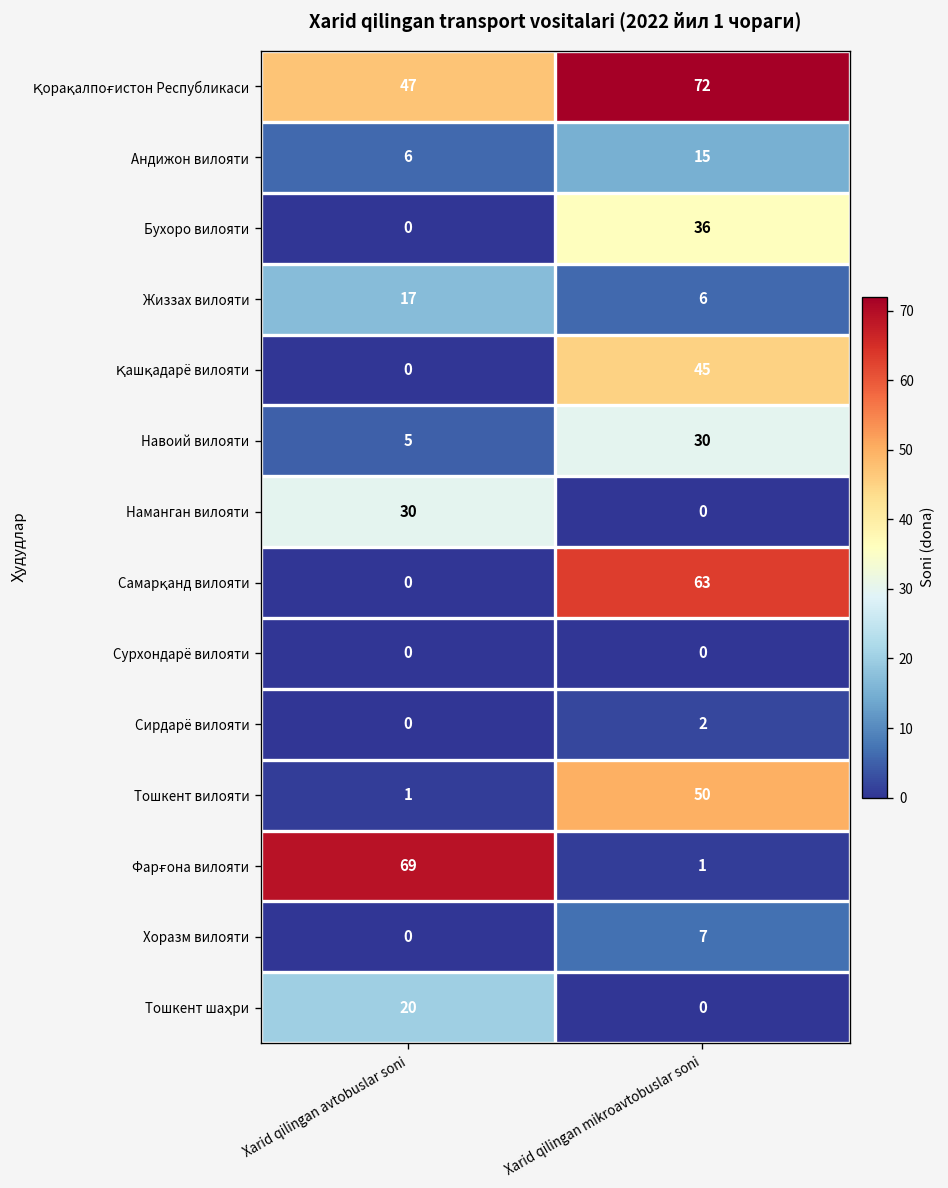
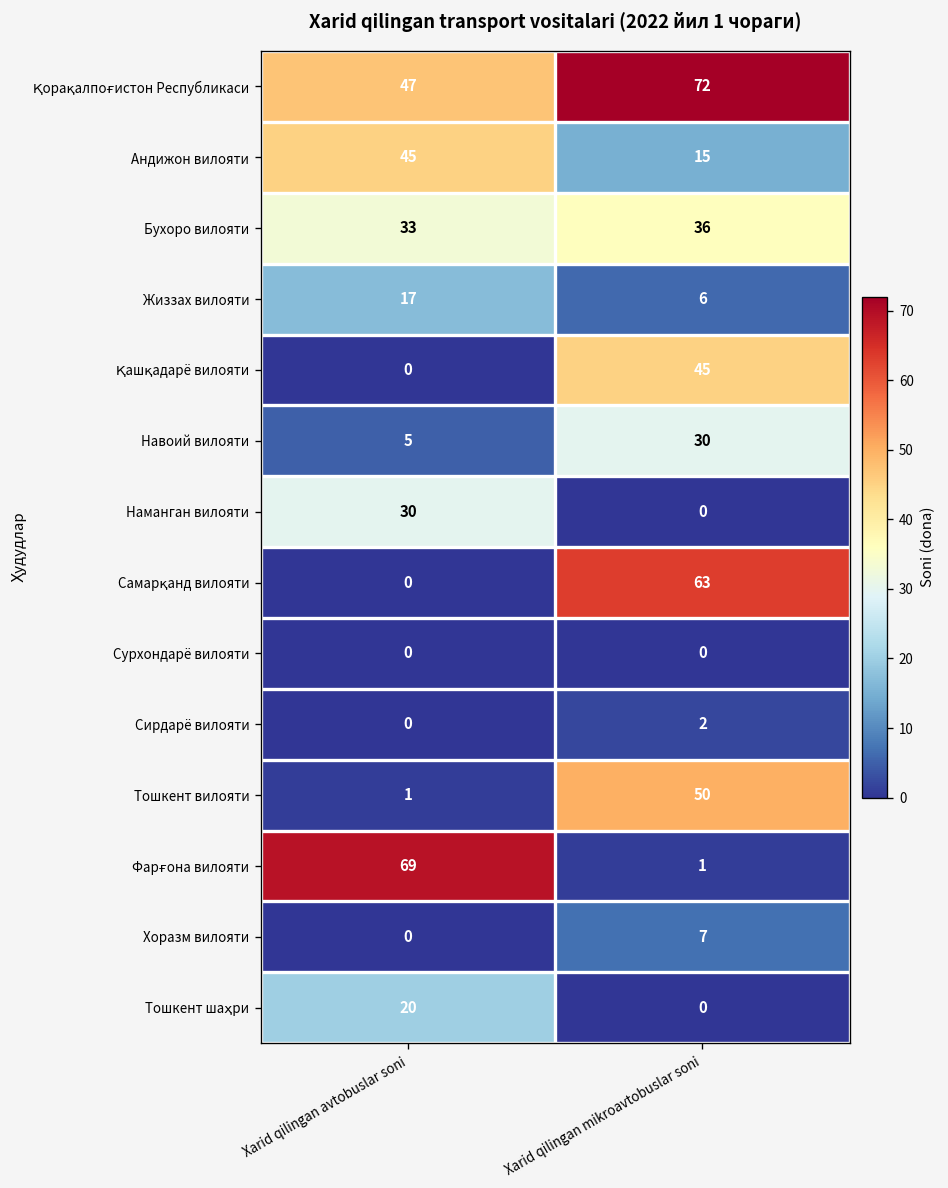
  {
    "Қорақалпоғистон Республикаси": {
      "Xarid qilingan avtobuslar soni": 47,
      "Xarid qilingan mikroavtobuslar soni": 72
    },
    "Андижон вилояти": {
-     "Xarid qilingan avtobuslar soni": 6,
+     "Xarid qilingan avtobuslar soni": 45,
      "Xarid qilingan mikroavtobuslar soni": 15
    },
    "Бухоро вилояти": {
-     "Xarid qilingan avtobuslar soni": 0,
+     "Xarid qilingan avtobuslar soni": 33,
      "Xarid qilingan mikroavtobuslar soni": 36
    },
    "Жиззах вилояти": {
      "Xarid qilingan avtobuslar soni": 17,
      "Xarid qilingan mikroavtobuslar soni": 6
    },
    "Қашқадарё вилояти": {
      "Xarid qilingan avtobuslar soni": 0,
      "Xarid qilingan mikroavtobuslar soni": 45
    },
    "Навоий вилояти": {
      "Xarid qilingan avtobuslar soni": 5,
      "Xarid qilingan mikroavtobuslar soni": 30
    },
    "Наманган вилояти": {
      "Xarid qilingan avtobuslar soni": 30,
      "Xarid qilingan mikroavtobuslar soni": 0
    },
    "Самарқанд вилояти": {
      "Xarid qilingan avtobuslar soni": 0,
      "Xarid qilingan mikroavtobuslar soni": 63
    },
    "Сурхондарё вилояти": {
      "Xarid qilingan avtobuslar soni": 0,
      "Xarid qilingan mikroavtobuslar soni": 0
    },
    "Сирдарё вилояти": {
      "Xarid qilingan avtobuslar soni": 0,
      "Xarid qilingan mikroavtobuslar soni": 2
    },
    "Тошкент вилояти": {
      "Xarid qilingan avtobuslar soni": 1,
      "Xarid qilingan mikroavtobuslar soni": 50
    },
    "Фарғона вилояти": {
      "Xarid qilingan avtobuslar soni": 69,
      "Xarid qilingan mikroavtobuslar soni": 1
    },
    "Хоразм вилояти": {
      "Xarid qilingan avtobuslar soni": 0,
      "Xarid qilingan mikroavtobuslar soni": 7
    },
    "Тошкент шаҳри": {
      "Xarid qilingan avtobuslar soni": 20,
      "Xarid qilingan mikroavtobuslar soni": 0
    }
  }
